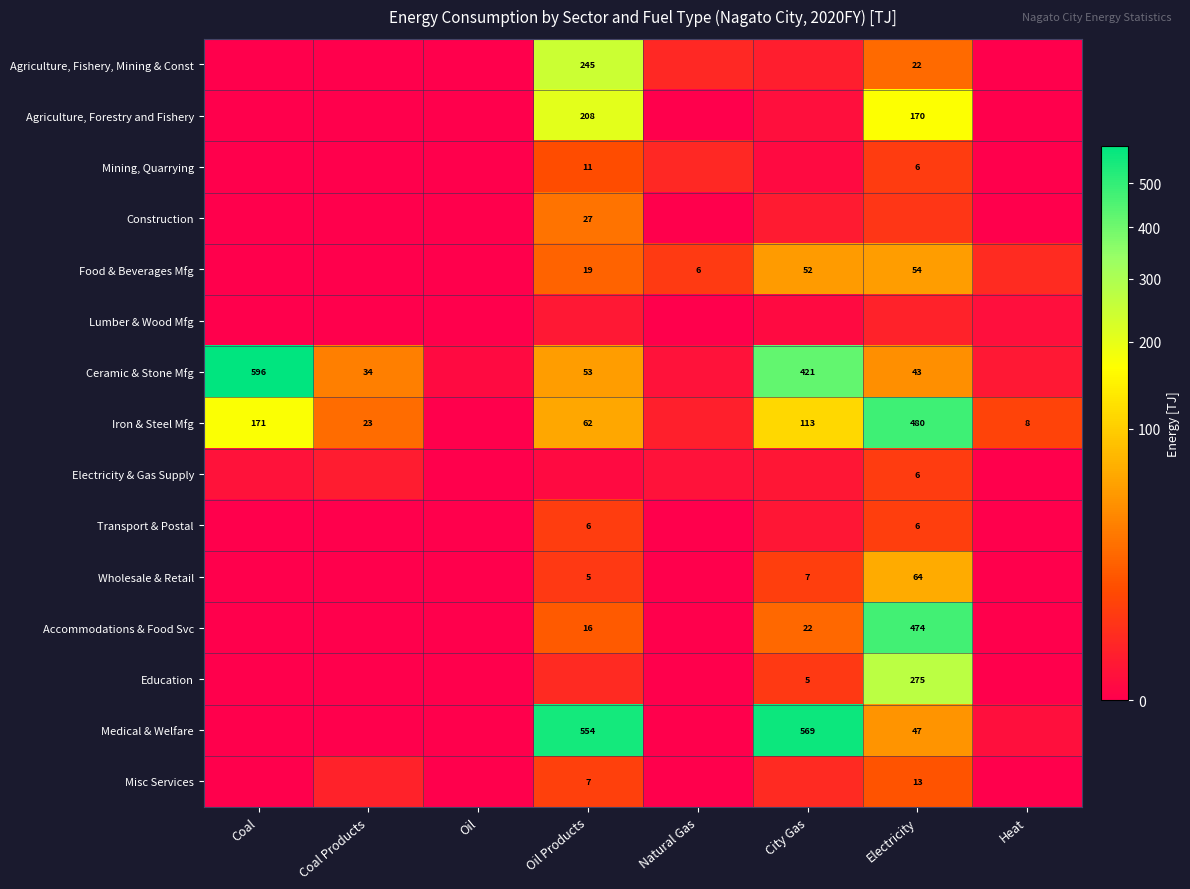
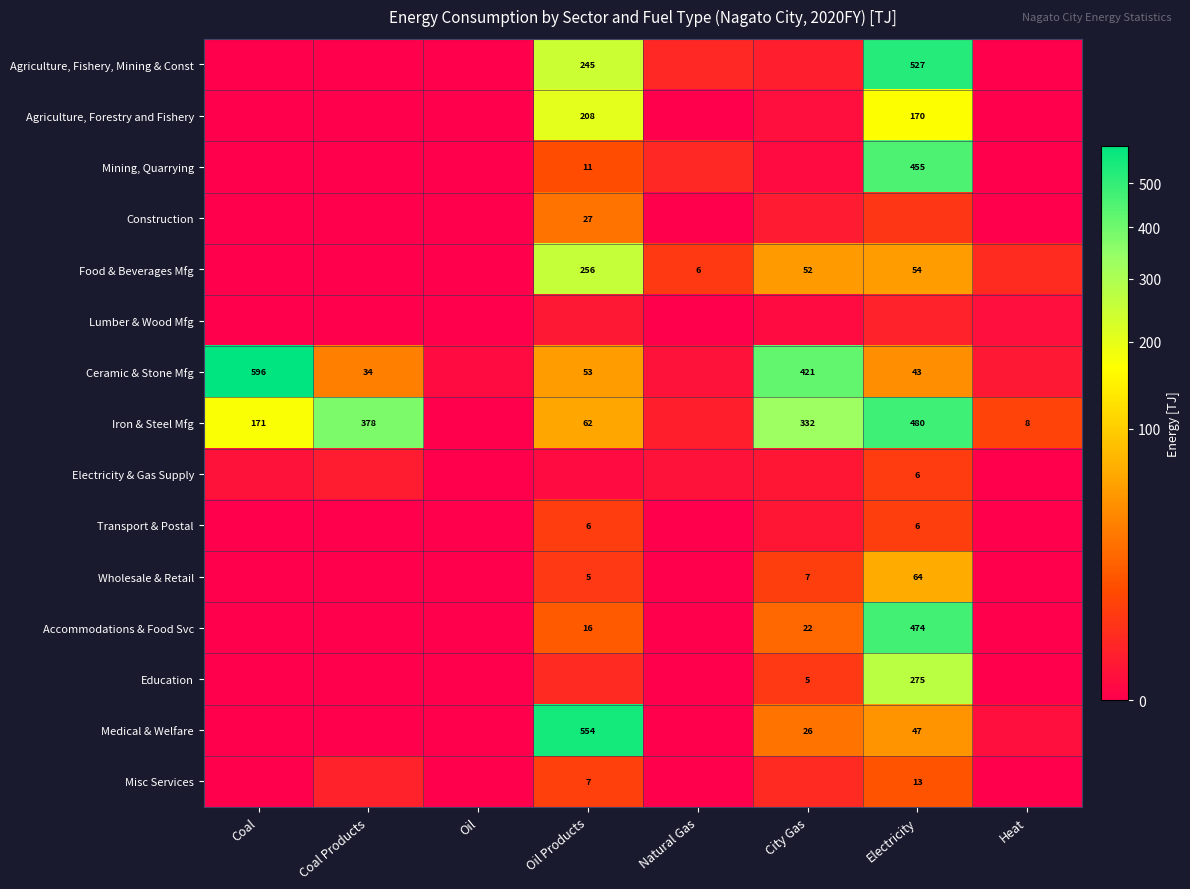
  {
    "Agriculture, Fishery, Mining & Const": {
      "Oil Products": 245,
-     "Electricity": 22
+     "Electricity": 527
    },
    "Agriculture, Forestry and Fishery": {
      "Oil Products": 208,
      "Electricity": 170
    },
    "Mining, Quarrying": {
      "Oil Products": 11,
-     "Electricity": 6
+     "Electricity": 455
    },
    "Construction": {
      "Oil Products": 27
    },
    "Food & Beverages Mfg": {
-     "Oil Products": 19,
+     "Oil Products": 256,
      "Natural Gas": 6,
      "City Gas": 52,
      "Electricity": 54
    },
    "Ceramic & Stone Mfg": {
      "Coal": 596,
      "Coal Products": 34,
      "Oil Products": 53,
      "City Gas": 421,
      "Electricity": 43
    },
    "Iron & Steel Mfg": {
      "Coal": 171,
-     "Coal Products": 23,
+     "Coal Products": 378,
      "Oil Products": 62,
-     "City Gas": 113,
+     "City Gas": 332,
      "Electricity": 480,
      "Heat": 8
    },
    "Electricity & Gas Supply": {
      "Electricity": 6
    },
    "Transport & Postal": {
      "Oil Products": 6,
      "Electricity": 6
    },
    "Wholesale & Retail": {
      "Oil Products": 5,
      "City Gas": 7,
      "Electricity": 64
    },
    "Accommodations & Food Svc": {
      "Oil Products": 16,
      "City Gas": 22,
      "Electricity": 474
    },
    "Education": {
      "City Gas": 5,
      "Electricity": 275
    },
    "Medical & Welfare": {
      "Oil Products": 554,
-     "City Gas": 569,
+     "City Gas": 26,
      "Electricity": 47
    },
    "Misc Services": {
      "Oil Products": 7,
      "Electricity": 13
    }
  }
